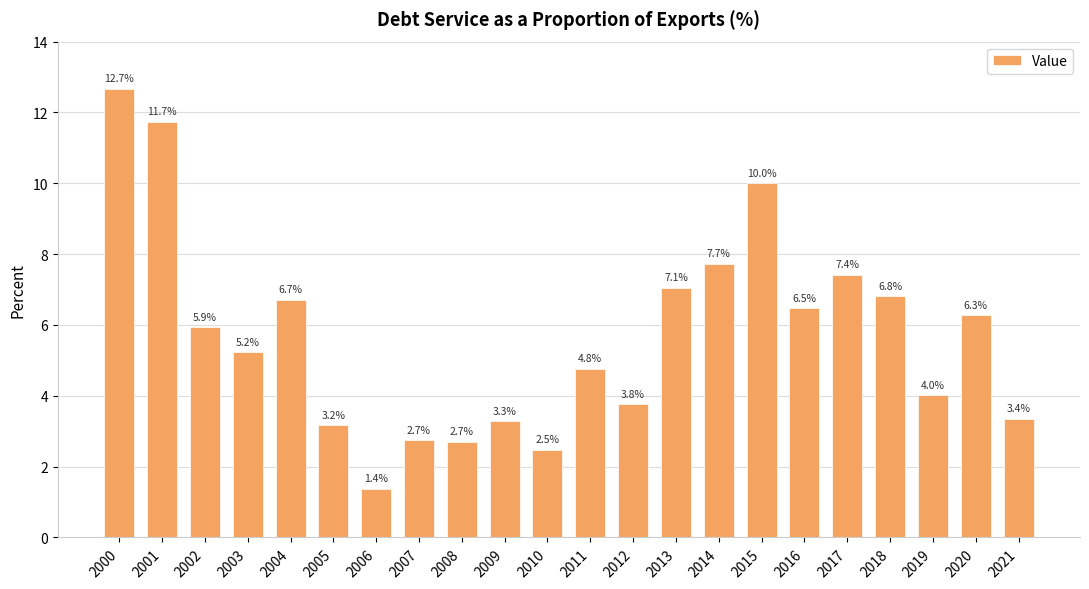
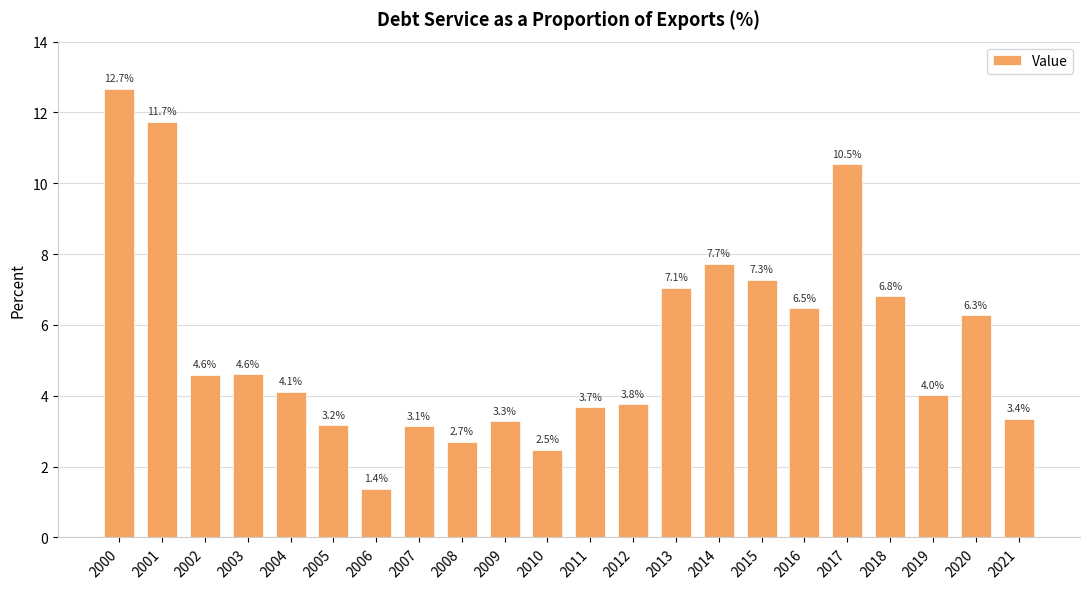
  {
    "2000": "12.7%",
    "2001": "11.7%",
-   "2002": "5.9%",
-   "2003": "5.2%",
-   "2004": "6.7%",
+   "2002": "4.6%",
+   "2003": "4.6%",
+   "2004": "4.1%",
    "2005": "3.2%",
    "2006": "1.4%",
-   "2007": "2.7%",
+   "2007": "3.1%",
    "2008": "2.7%",
    "2009": "3.3%",
    "2010": "2.5%",
-   "2011": "4.8%",
+   "2011": "3.7%",
    "2012": "3.8%",
    "2013": "7.1%",
    "2014": "7.7%",
-   "2015": "10.0%",
+   "2015": "7.3%",
    "2016": "6.5%",
-   "2017": "7.4%",
+   "2017": "10.5%",
    "2018": "6.8%",
    "2019": "4.0%",
    "2020": "6.3%",
    "2021": "3.4%"
  }
